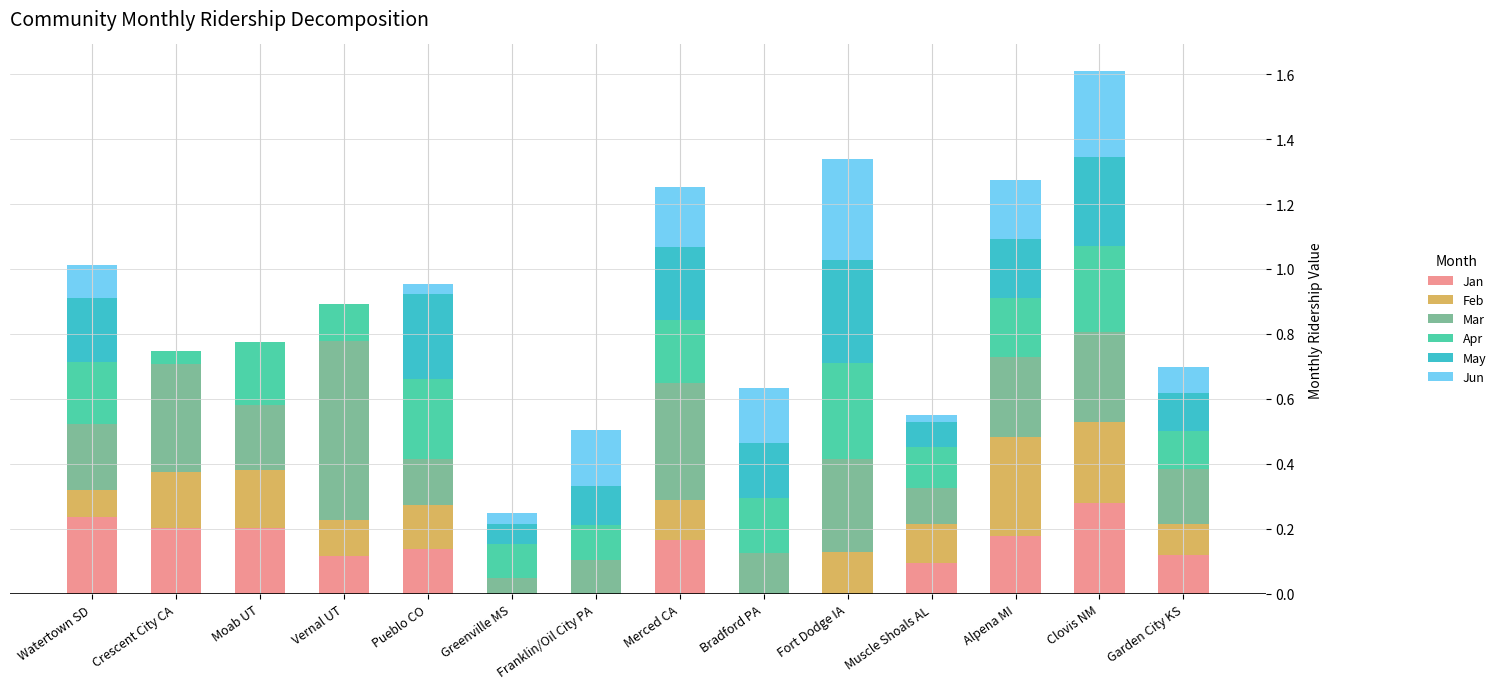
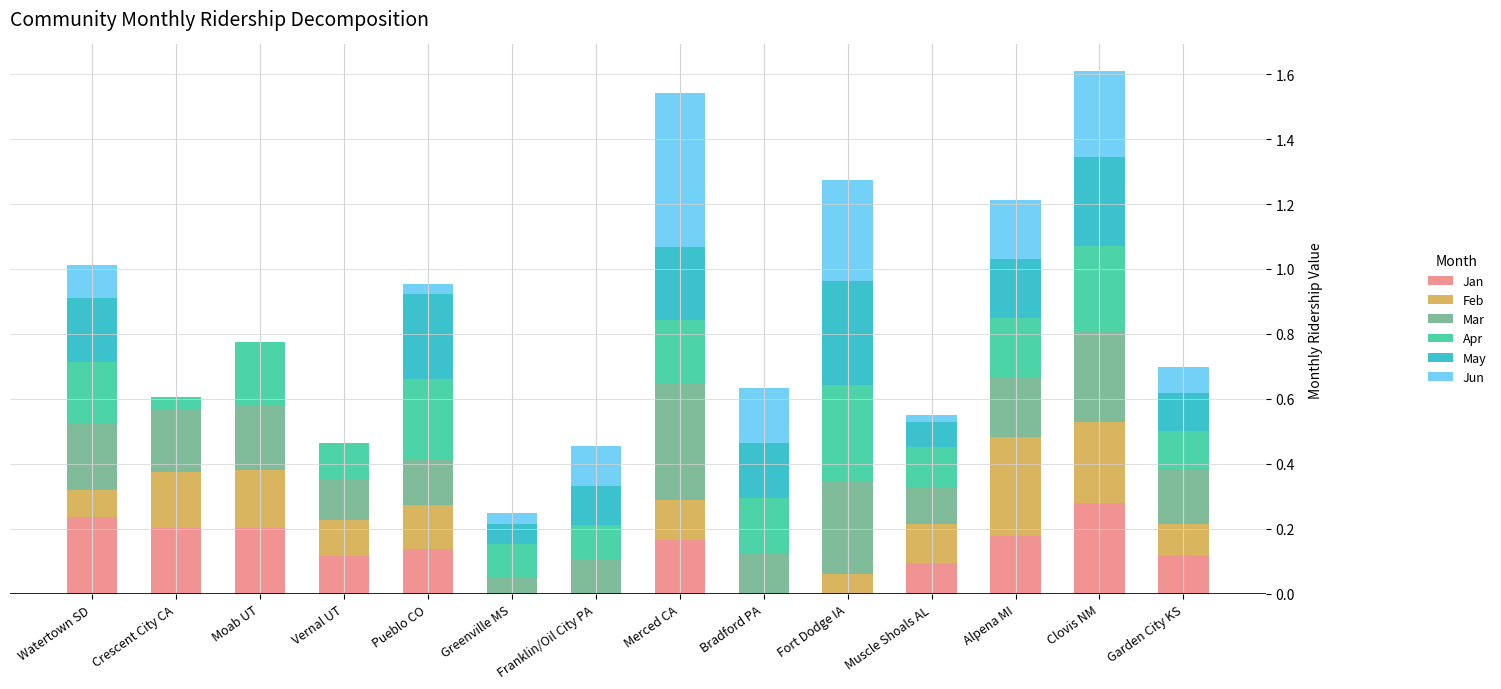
  {
    "Feb": {
      "Watertown SD": 0.08,
      "Crescent City CA": 0.17,
      "Moab UT": 0.18,
      "Vernal UT": 0.11,
      "Pueblo CO": 0.13,
      "Greenville MS": 0.00,
      "Franklin/Oil City PA": 0.00,
      "Merced CA": 0.12,
      "Bradford PA": 0.00,
-     "Fort Dodge IA": 0.13,
+     "Fort Dodge IA": 0.06,
      "Muscle Shoals AL": 0.12,
      "Alpena MI": 0.31,
      "Clovis NM": 0.25,
      "Garden City KS": 0.09
    },
    "Mar": {
      "Watertown SD": 0.20,
-     "Crescent City CA": 0.33,
+     "Crescent City CA": 0.19,
      "Moab UT": 0.20,
-     "Vernal UT": 0.55,
+     "Vernal UT": 0.12,
      "Pueblo CO": 0.14,
      "Greenville MS": 0.05,
      "Franklin/Oil City PA": 0.10,
      "Merced CA": 0.36,
      "Bradford PA": 0.13,
      "Fort Dodge IA": 0.29,
      "Muscle Shoals AL": 0.11,
-     "Alpena MI": 0.25,
+     "Alpena MI": 0.19,
      "Clovis NM": 0.28,
      "Garden City KS": 0.17
    },
    "Jun": {
      "Watertown SD": 0.10,
      "Crescent City CA": 0.00,
      "Moab UT": 0.00,
      "Vernal UT": 0.00,
      "Pueblo CO": 0.03,
      "Greenville MS": 0.03,
-     "Franklin/Oil City PA": 0.17,
-     "Merced CA": 0.19,
+     "Franklin/Oil City PA": 0.12,
+     "Merced CA": 0.47,
      "Bradford PA": 0.17,
      "Fort Dodge IA": 0.31,
      "Muscle Shoals AL": 0.02,
      "Alpena MI": 0.18,
      "Clovis NM": 0.27,
      "Garden City KS": 0.08
    }
  }
